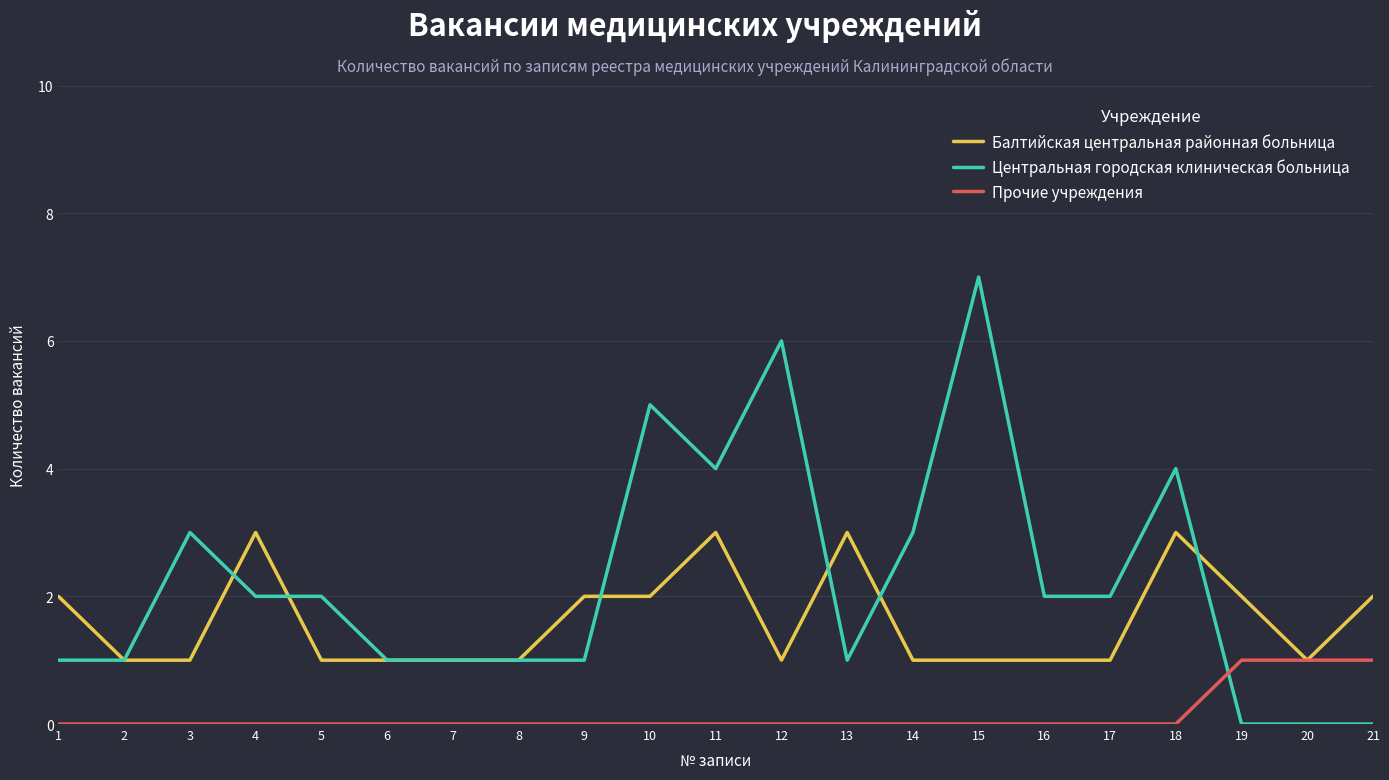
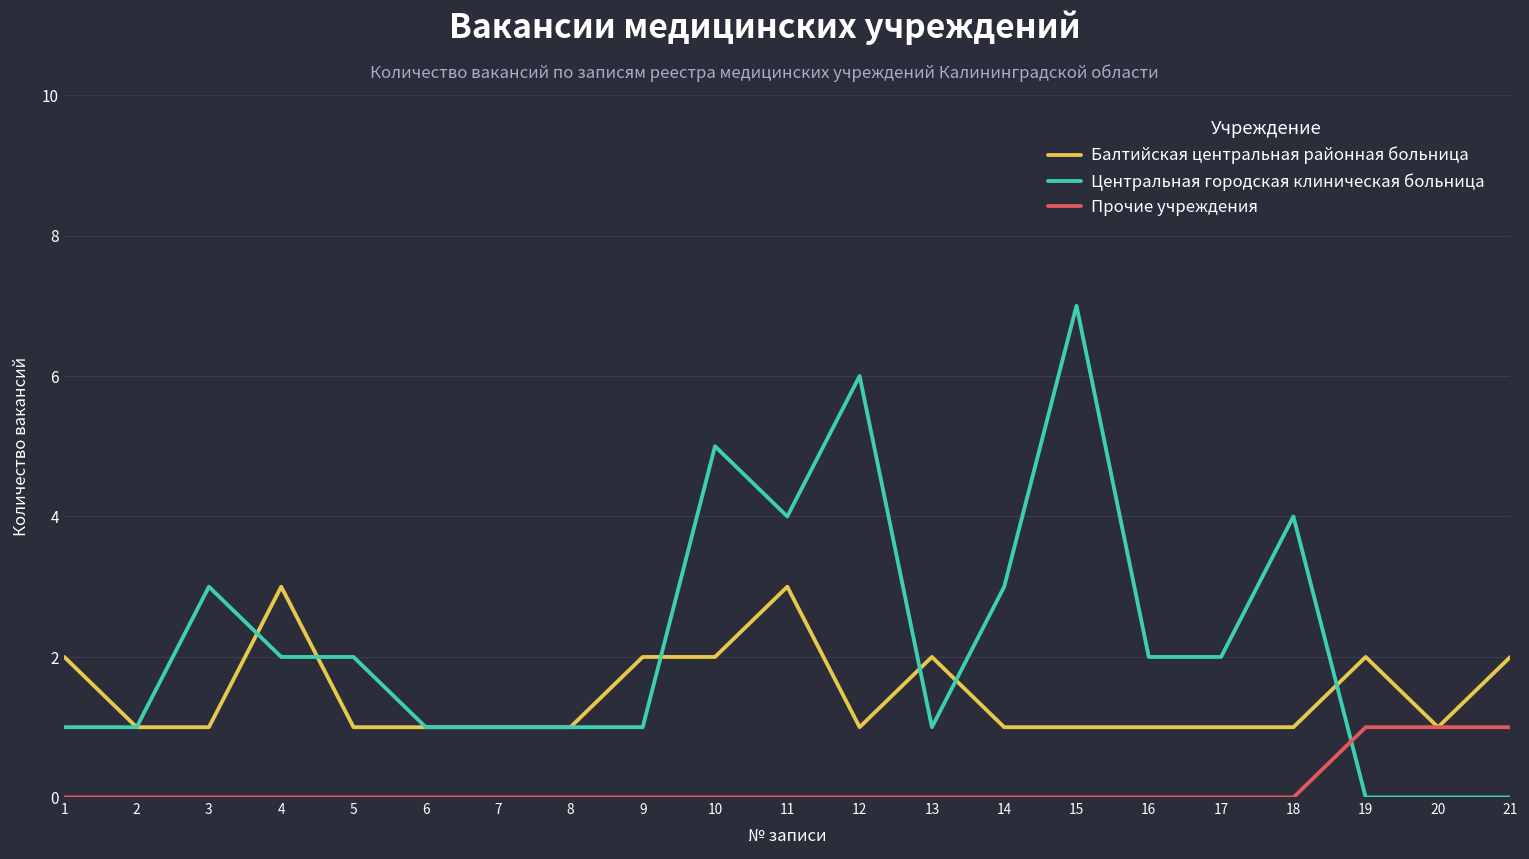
  {
    "Балтийская центральная районная больница": {
      "1": 2,
      "3": 1,
      "4": 3,
      "5": 1,
      "9": 2,
      "10": 2,
      "11": 3,
      "12": 1,
-     "13": 3,
+     "13": 2,
      "14": 1,
      "15": 1,
      "16": 1,
      "17": 1,
-     "18": 3,
+     "18": 1,
      "19": 2,
      "21": 2
    },
    "Центральная городская клиническая больница": {
      "1": 1,
      "3": 3,
      "4": 2,
      "5": 2,
      "9": 1,
      "10": 5,
      "11": 4,
      "12": 6,
      "13": 1,
      "14": 3,
      "15": 7,
      "16": 2,
      "17": 2,
      "18": 4,
      "19": 0,
      "20": 0,
      "21": 0
    },
    "Прочие учреждения": {
      "1": 0,
      "2": 0,
      "3": 0,
      "4": 0,
      "5": 0,
      "6": 0,
      "7": 0,
      "8": 0,
      "9": 0,
      "10": 0,
      "11": 0,
      "12": 0,
      "13": 0,
      "14": 0,
      "15": 0,
      "16": 0,
      "17": 0,
      "18": 0,
      "19": 1,
      "21": 1
    }
  }
